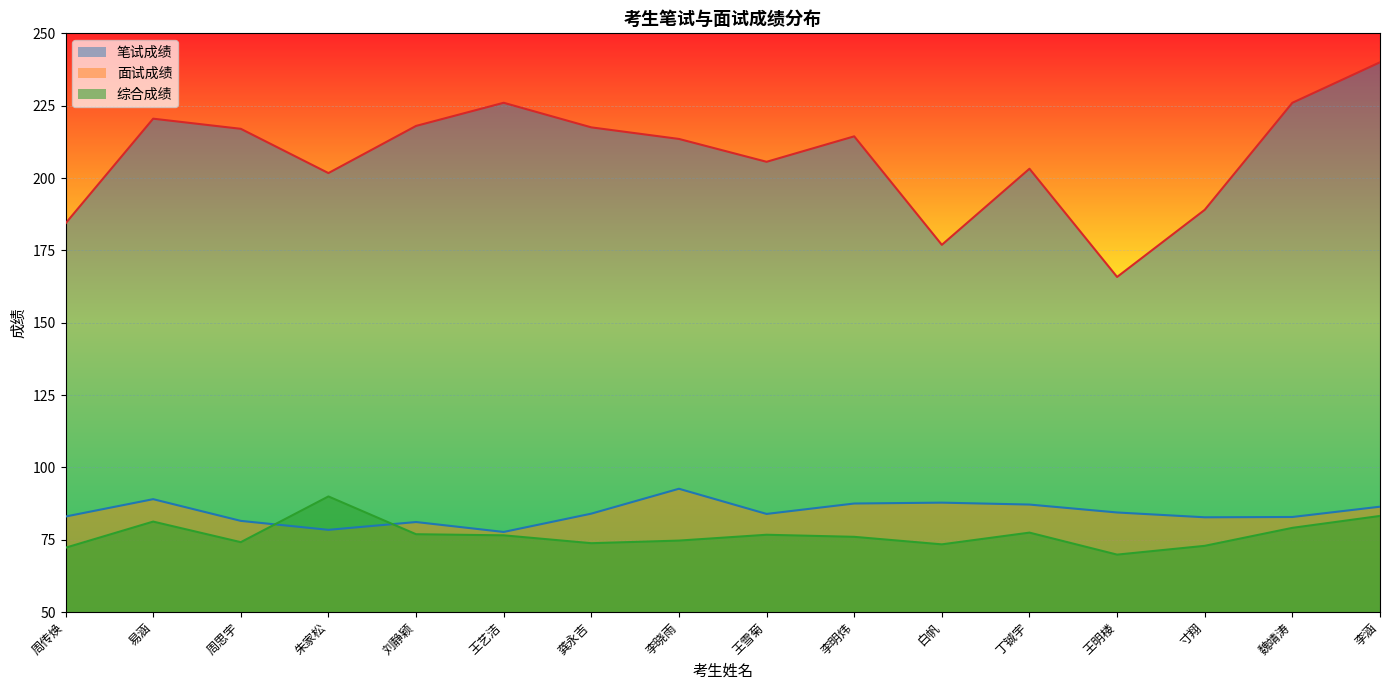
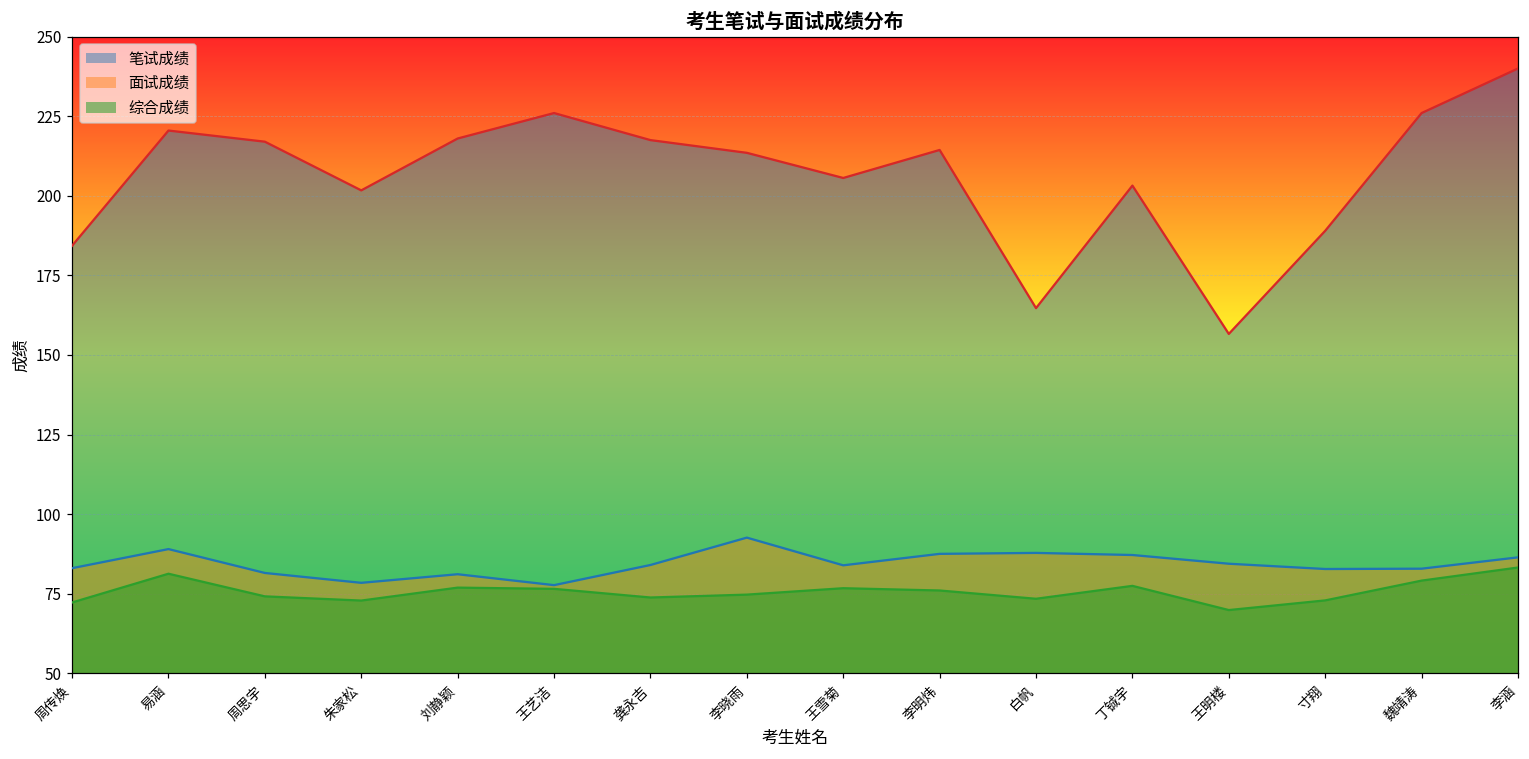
  {
    "笔试成绩": {
      "周传焕": 184,
      "易涵": 221,
      "周思宇": 217,
      "朱家松": 202,
      "刘静颖": 218,
      "王艺洁": 226,
      "龚永吉": 218,
      "李晓雨": 214,
      "王雪菊": 206,
      "李明炜": 214,
-     "白帆": 177,
+     "白帆": 165,
      "丁铖宇": 203,
-     "王明楼": 166,
+     "王明楼": 157,
      "寸翔": 189,
      "魏靖涛": 226,
      "李涵": 240
    },
    "面试成绩": {
      "周传焕": 83,
      "易涵": 89,
      "周思宇": 82,
      "朱家松": 78,
      "刘静颖": 81,
      "王艺洁": 78,
      "龚永吉": 84,
      "李晓雨": 93,
      "王雪菊": 84,
      "李明炜": 88,
      "白帆": 88,
      "丁铖宇": 87,
      "王明楼": 84,
      "寸翔": 83,
      "魏靖涛": 83,
      "李涵": 86
    },
    "综合成绩": {
      "周传焕": 72,
      "易涵": 81,
      "周思宇": 74,
-     "朱家松": 90,
+     "朱家松": 73,
      "刘静颖": 77,
      "王艺洁": 77,
      "龚永吉": 74,
      "李晓雨": 75,
      "王雪菊": 77,
      "李明炜": 76,
      "白帆": 73,
      "丁铖宇": 77,
      "王明楼": 70,
      "寸翔": 73,
      "魏靖涛": 79,
      "李涵": 83
    }
  }
